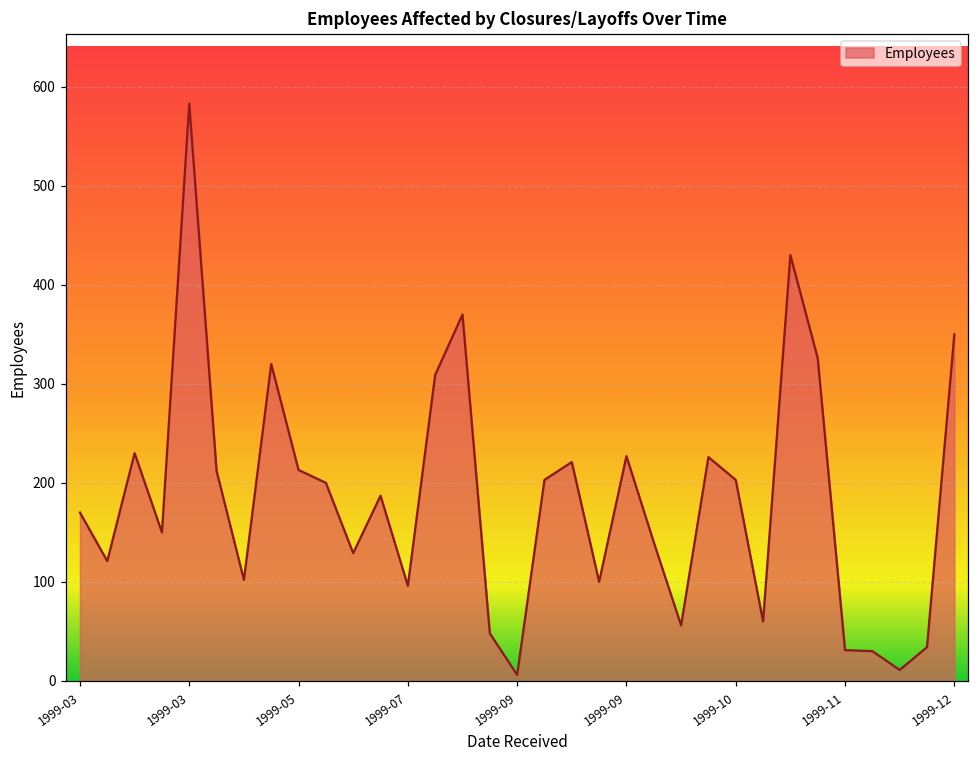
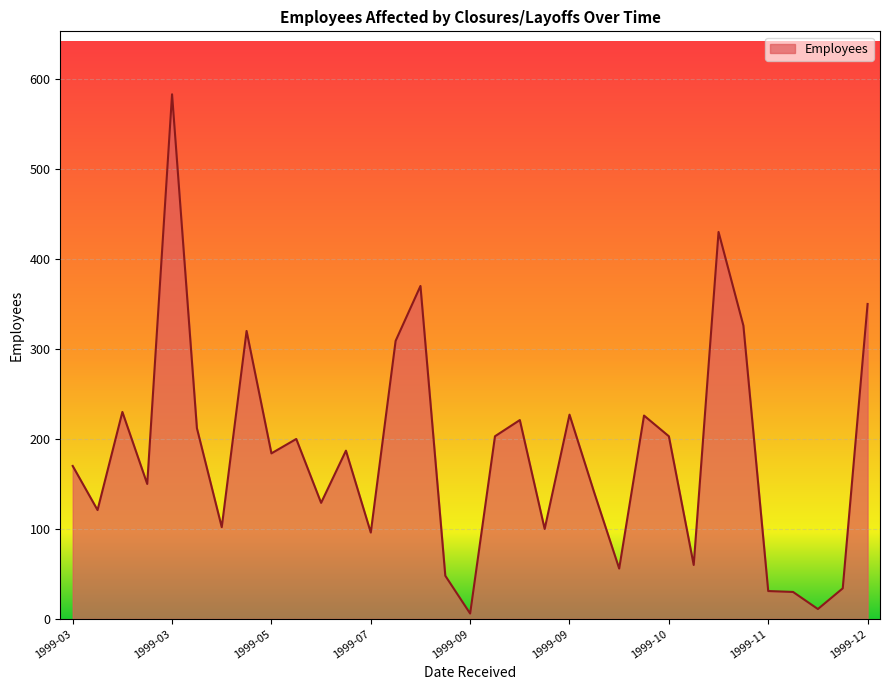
  {
-   "1999-05": 210,
+   "1999-05": 180,
    "1999-07": 100,
    "1999-10": 200,
    "1999-11": 30,
    "1999-12": 350
  }
